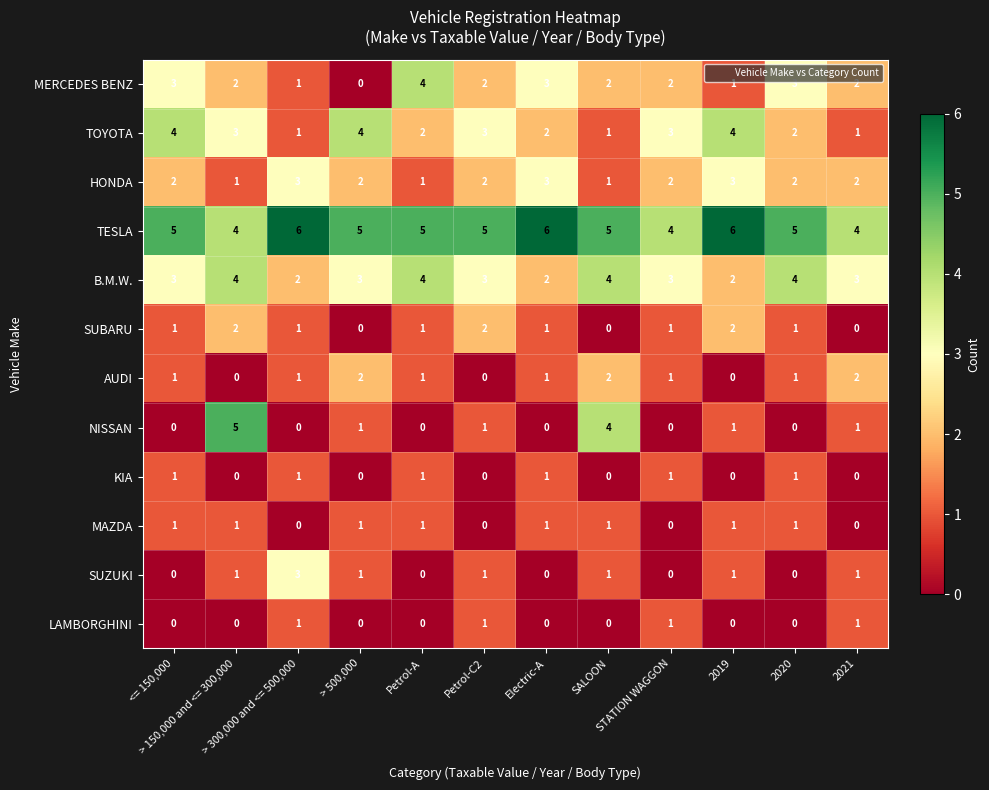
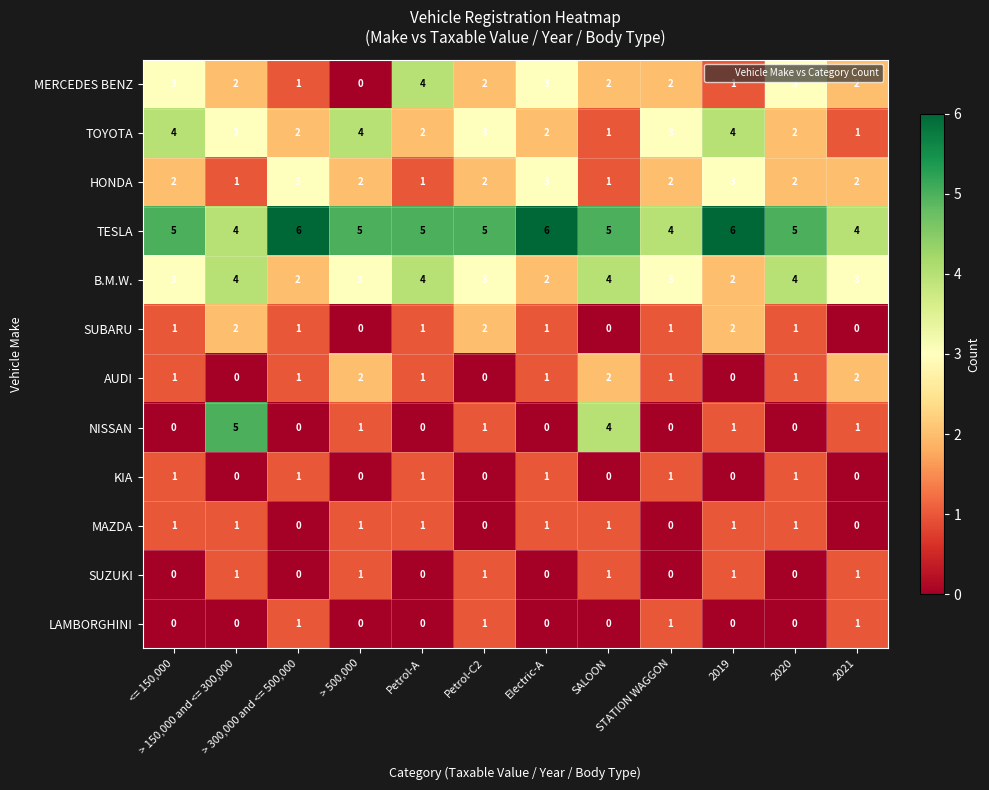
  {
    "MERCEDES BENZ": {
      "<= 150,000": 3,
      "> 150,000 and <= 300,000": 2,
      "> 300,000 and <= 500,000": 1,
      "> 500,000": 0,
      "Petrol-A": 4,
      "Petrol-C2": 2,
      "Electric-A": 3,
      "SALOON": 2,
      "STATION WAGGON": 2
    },
    "TOYOTA": {
      "<= 150,000": 4,
      "> 150,000 and <= 300,000": 3,
-     "> 300,000 and <= 500,000": 1,
+     "> 300,000 and <= 500,000": 2,
      "> 500,000": 4,
      "Petrol-A": 2,
      "Petrol-C2": 3,
      "Electric-A": 2,
      "SALOON": 1,
      "STATION WAGGON": 3,
      "2019": 4,
      "2020": 2,
      "2021": 1
    },
    "HONDA": {
      "<= 150,000": 2,
      "> 150,000 and <= 300,000": 1,
      "> 300,000 and <= 500,000": 3,
      "> 500,000": 2,
      "Petrol-A": 1,
      "Petrol-C2": 2,
      "Electric-A": 3,
      "SALOON": 1,
      "STATION WAGGON": 2,
      "2019": 3,
      "2020": 2,
      "2021": 2
    },
    "TESLA": {
      "<= 150,000": 5,
      "> 150,000 and <= 300,000": 4,
      "> 300,000 and <= 500,000": 6,
      "> 500,000": 5,
      "Petrol-A": 5,
      "Petrol-C2": 5,
      "Electric-A": 6,
      "SALOON": 5,
      "STATION WAGGON": 4,
      "2019": 6,
      "2020": 5,
      "2021": 4
    },
    "B.M.W.": {
      "<= 150,000": 3,
      "> 150,000 and <= 300,000": 4,
      "> 300,000 and <= 500,000": 2,
      "> 500,000": 3,
      "Petrol-A": 4,
      "Petrol-C2": 3,
      "Electric-A": 2,
      "SALOON": 4,
      "STATION WAGGON": 3,
      "2019": 2,
      "2020": 4,
      "2021": 3
    },
    "SUBARU": {
      "<= 150,000": 1,
      "> 150,000 and <= 300,000": 2,
      "> 300,000 and <= 500,000": 1,
      "> 500,000": 0,
      "Petrol-A": 1,
      "Petrol-C2": 2,
      "Electric-A": 1,
      "SALOON": 0,
      "STATION WAGGON": 1,
      "2019": 2,
      "2020": 1,
      "2021": 0
    },
    "AUDI": {
      "<= 150,000": 1,
      "> 150,000 and <= 300,000": 0,
      "> 300,000 and <= 500,000": 1,
      "> 500,000": 2,
      "Petrol-A": 1,
      "Petrol-C2": 0,
      "Electric-A": 1,
      "SALOON": 2,
      "STATION WAGGON": 1,
      "2019": 0,
      "2020": 1,
      "2021": 2
    },
    "NISSAN": {
      "<= 150,000": 0,
      "> 150,000 and <= 300,000": 5,
      "> 300,000 and <= 500,000": 0,
      "> 500,000": 1,
      "Petrol-A": 0,
      "Petrol-C2": 1,
      "Electric-A": 0,
      "SALOON": 4,
      "STATION WAGGON": 0,
      "2019": 1,
      "2020": 0,
      "2021": 1
    },
    "KIA": {
      "<= 150,000": 1,
      "> 150,000 and <= 300,000": 0,
      "> 300,000 and <= 500,000": 1,
      "> 500,000": 0,
      "Petrol-A": 1,
      "Petrol-C2": 0,
      "Electric-A": 1,
      "SALOON": 0,
      "STATION WAGGON": 1,
      "2019": 0,
      "2020": 1,
      "2021": 0
    },
    "MAZDA": {
      "<= 150,000": 1,
      "> 150,000 and <= 300,000": 1,
      "> 300,000 and <= 500,000": 0,
      "> 500,000": 1,
      "Petrol-A": 1,
      "Petrol-C2": 0,
      "Electric-A": 1,
      "SALOON": 1,
      "STATION WAGGON": 0,
      "2019": 1,
      "2020": 1,
      "2021": 0
    },
    "SUZUKI": {
      "<= 150,000": 0,
      "> 150,000 and <= 300,000": 1,
-     "> 300,000 and <= 500,000": 3,
+     "> 300,000 and <= 500,000": 0,
      "> 500,000": 1,
      "Petrol-A": 0,
      "Petrol-C2": 1,
      "Electric-A": 0,
      "SALOON": 1,
      "STATION WAGGON": 0,
      "2019": 1,
      "2020": 0,
      "2021": 1
    },
    "LAMBORGHINI": {
      "<= 150,000": 0,
      "> 150,000 and <= 300,000": 0,
      "> 300,000 and <= 500,000": 1,
      "> 500,000": 0,
      "Petrol-A": 0,
      "Petrol-C2": 1,
      "Electric-A": 0,
      "SALOON": 0,
      "STATION WAGGON": 1,
      "2019": 0,
      "2020": 0,
      "2021": 1
    }
  }
